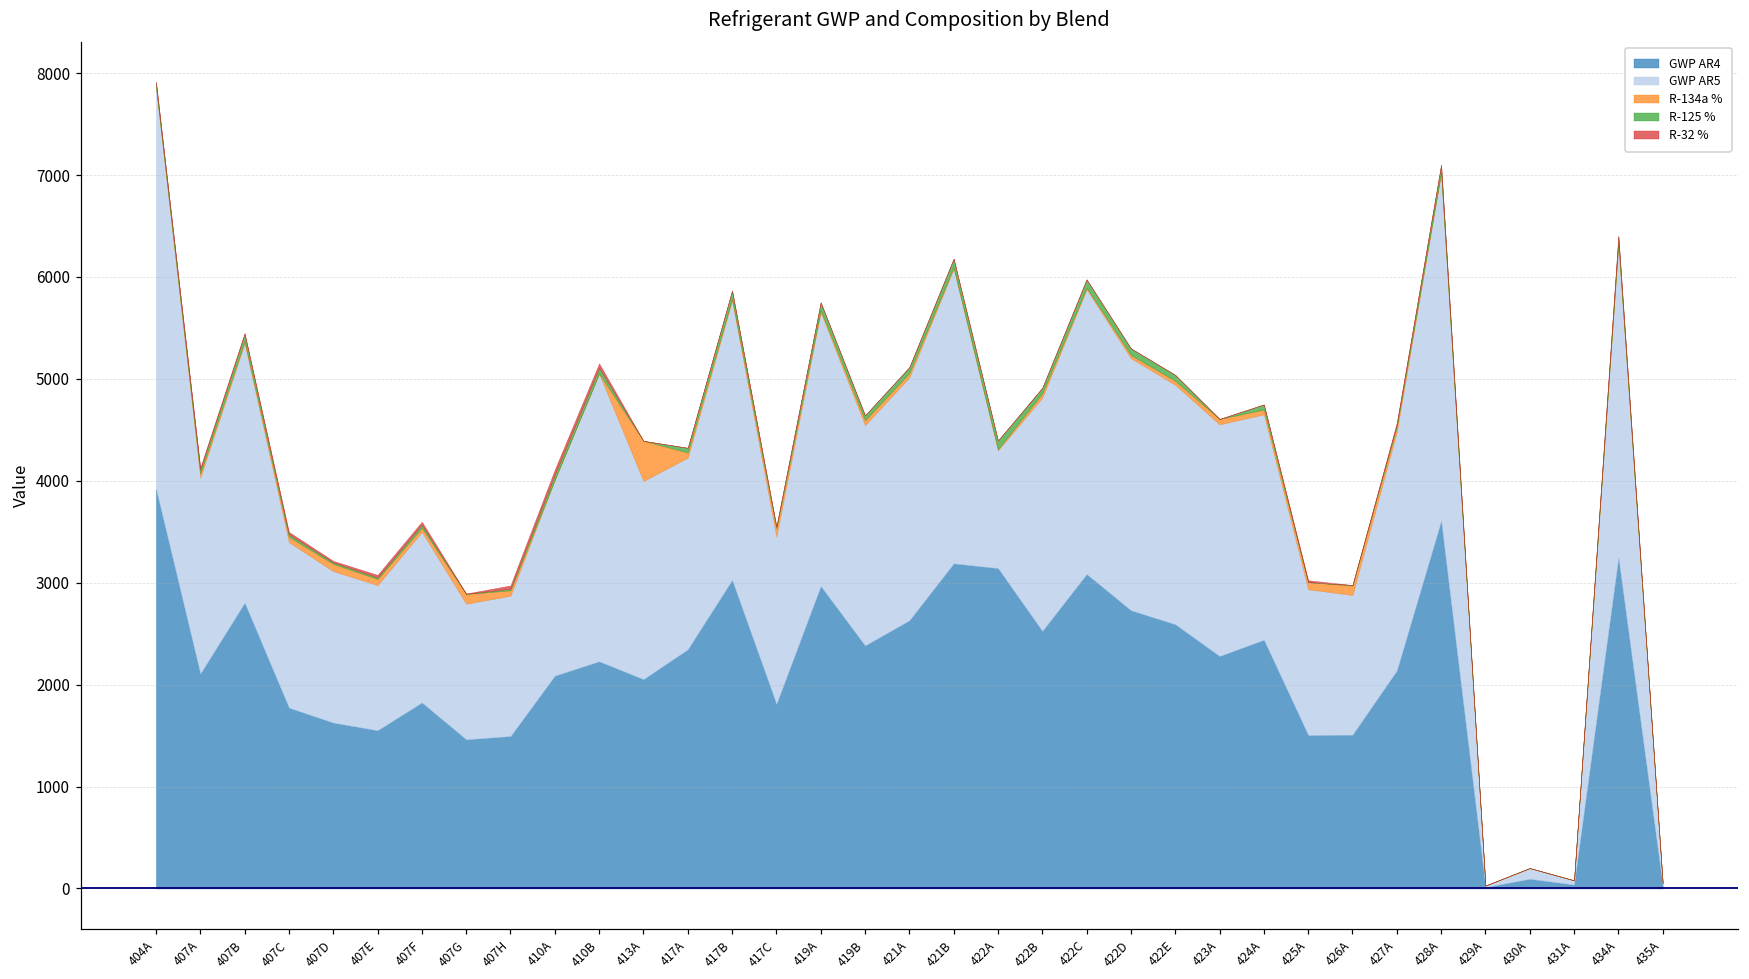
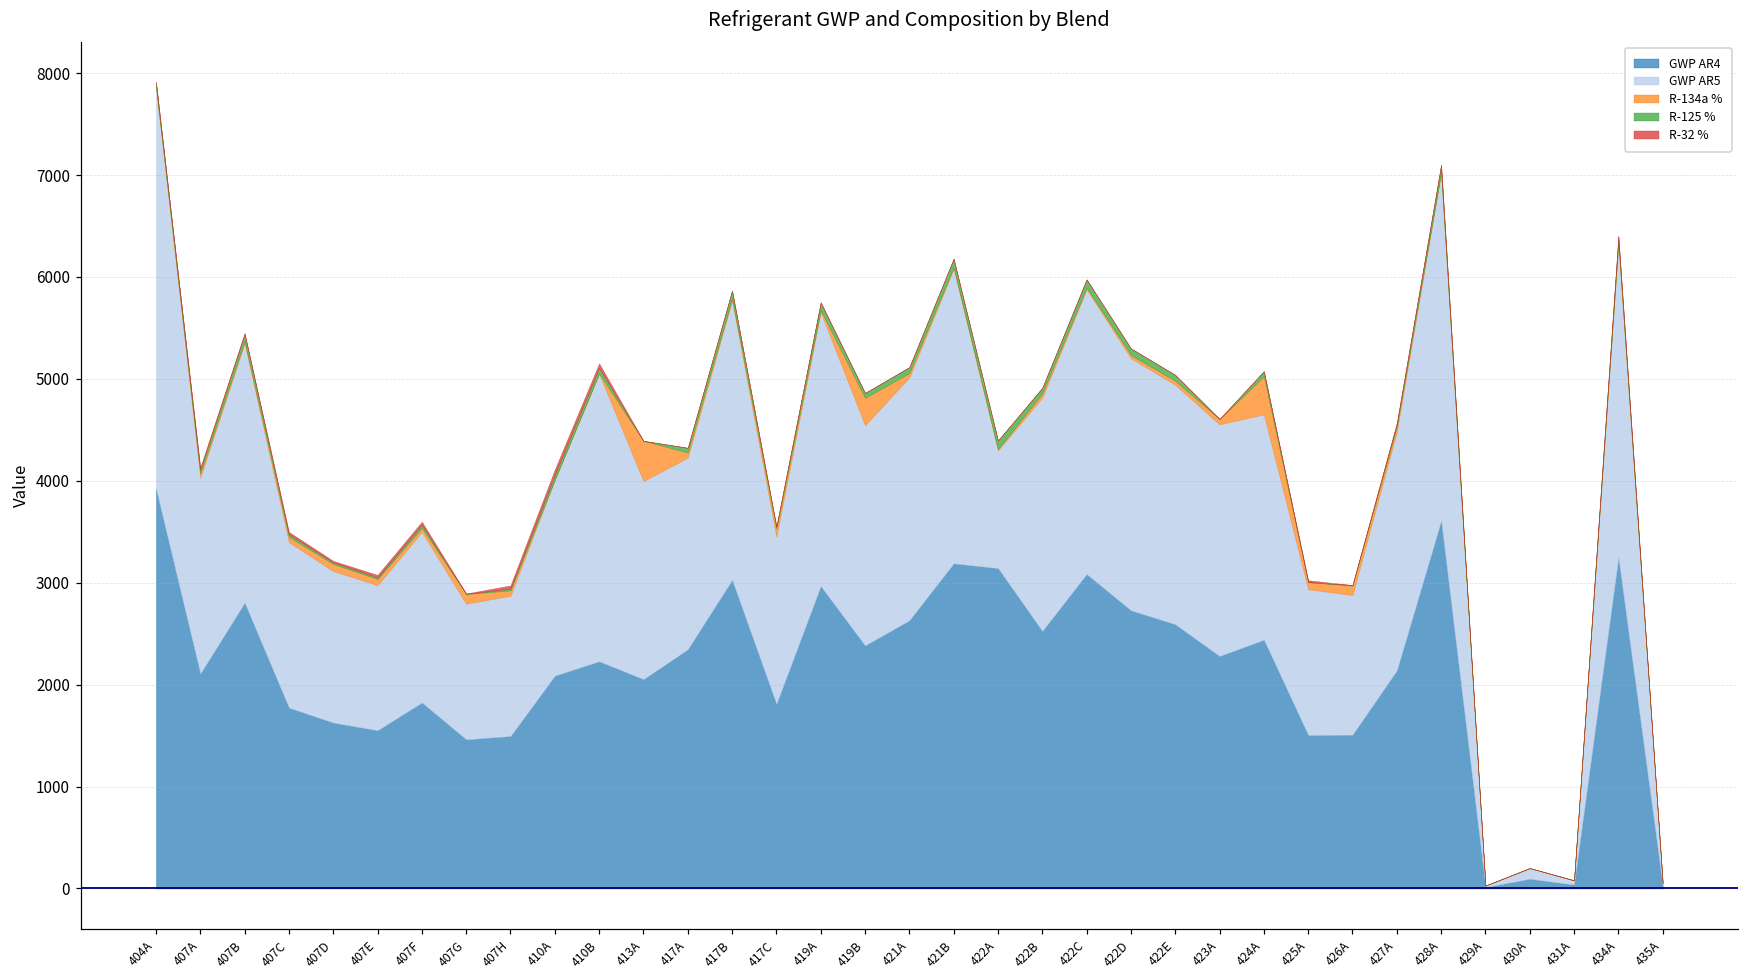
  {
    "GWP AR5": {
      "407A": 1900,
      "407C": 1600,
      "407D": 1500,
      "407E": 1400,
      "407F": 1700,
      "407G": 1300,
      "407H": 1400,
      "413A": 1900,
      "417A": 1900,
      "417C": 1600,
      "419B": 2200,
      "421A": 2400,
      "422B": 2300,
      "422D": 2500,
      "422E": 2300,
      "423A": 2300,
      "424A": 2200,
      "425A": 1400,
      "426A": 1400,
      "427A": 2300
    },
    "R-134a %": {
      "407A": 0,
      "407F": 0,
      "417A": 100,
-     "419B": 0,
+     "419B": 300,
      "421A": 0,
      "422B": 0,
      "422D": 0,
      "422E": 0,
-     "424A": 0
+     "424A": 400
    },
    "R-125 %": {
      "407F": 0,
      "410A": 100,
      "410B": 100
    },
    "R-32 %": {
      "407F": 0,
      "407H": 0,
      "410A": 100,
      "410B": 0
    }
  }
